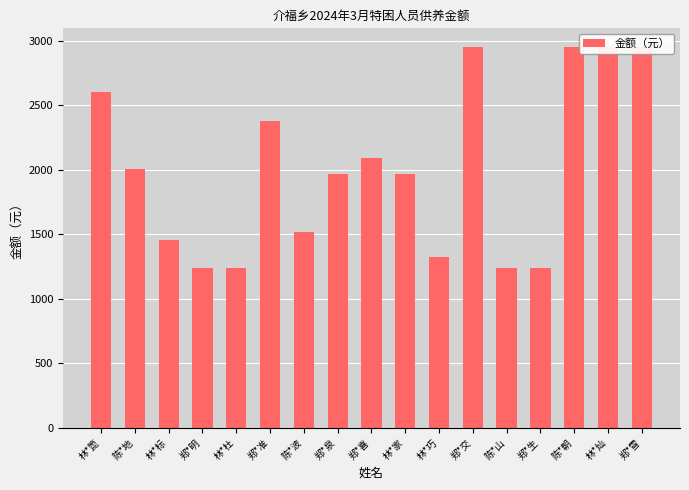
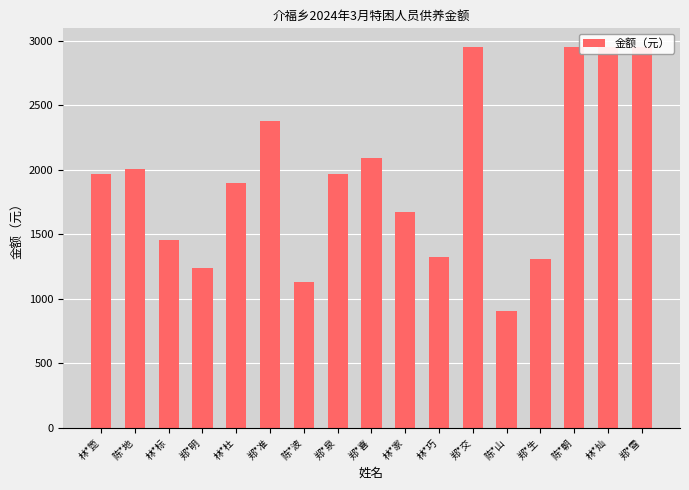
  {
-   "林*箆": 2600,
+   "林*箆": 1970,
    "陈*地": 2010,
    "林*标": 1460,
    "郑*明": 1240,
-   "林*杜": 1240,
+   "林*杜": 1890,
    "郑*准": 2370,
-   "陈*波": 1510,
+   "陈*波": 1130,
    "郑*泉": 1970,
    "郑*喜": 2090,
-   "林*家": 1970,
+   "林*家": 1670,
    "林*巧": 1320,
    "郑*交": 2950,
-   "陈*山": 1240,
-   "郑*生": 1240,
+   "陈*山": 900,
+   "郑*生": 1300,
    "陈*朝": 2950
  }
